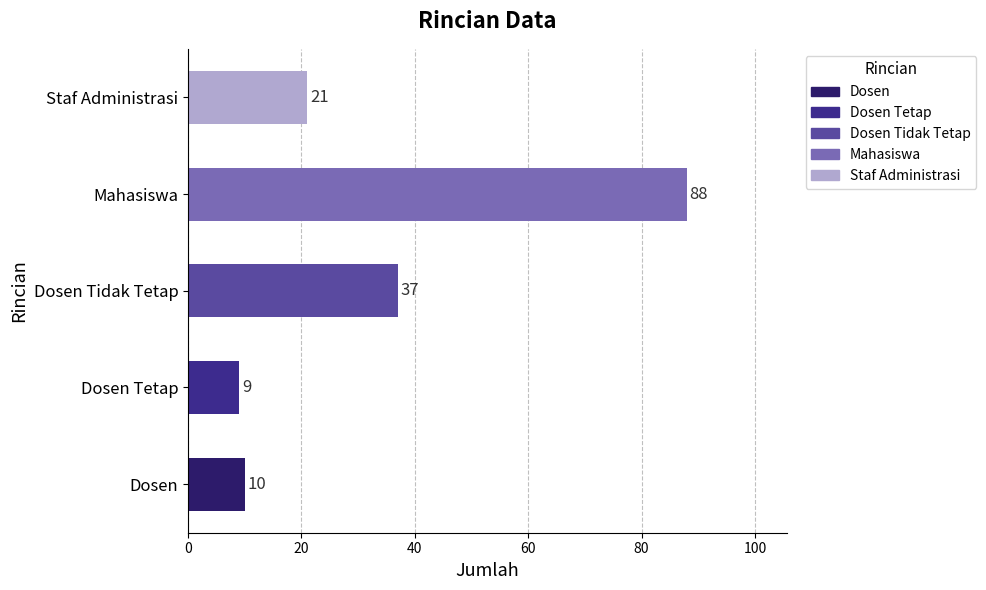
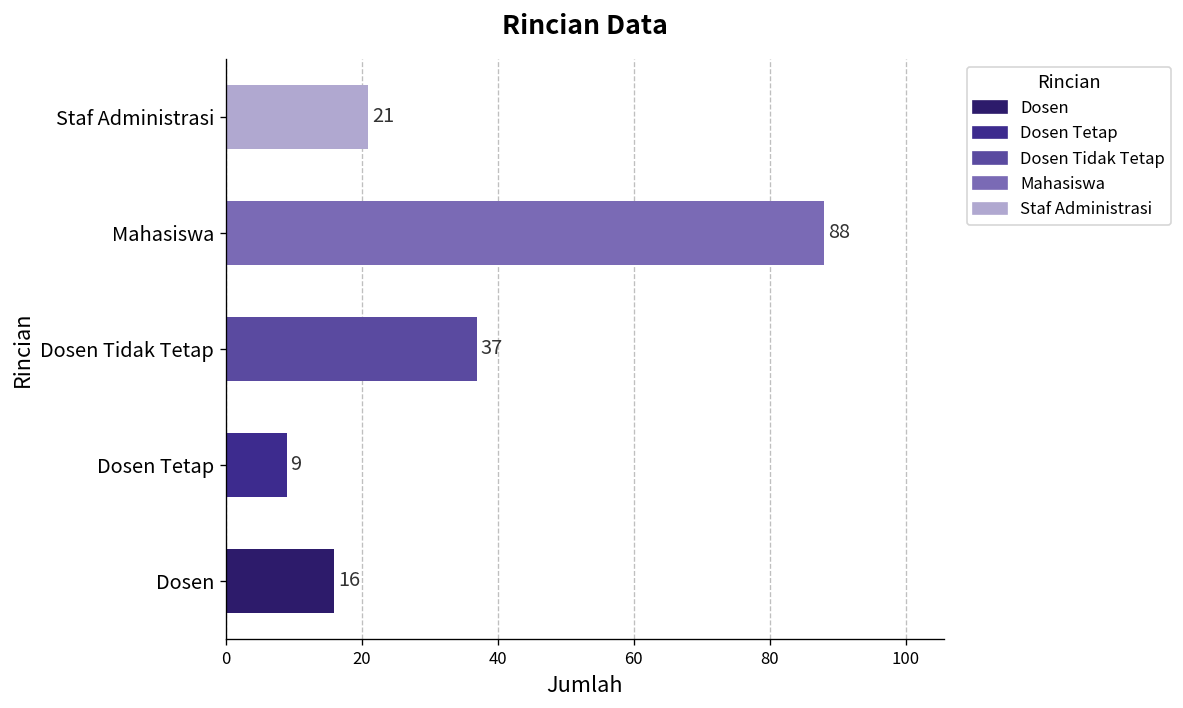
  {
    "Staf Administrasi": 21,
    "Mahasiswa": 88,
    "Dosen Tidak Tetap": 37,
    "Dosen Tetap": 9,
-   "Dosen": 10
+   "Dosen": 16
  }
